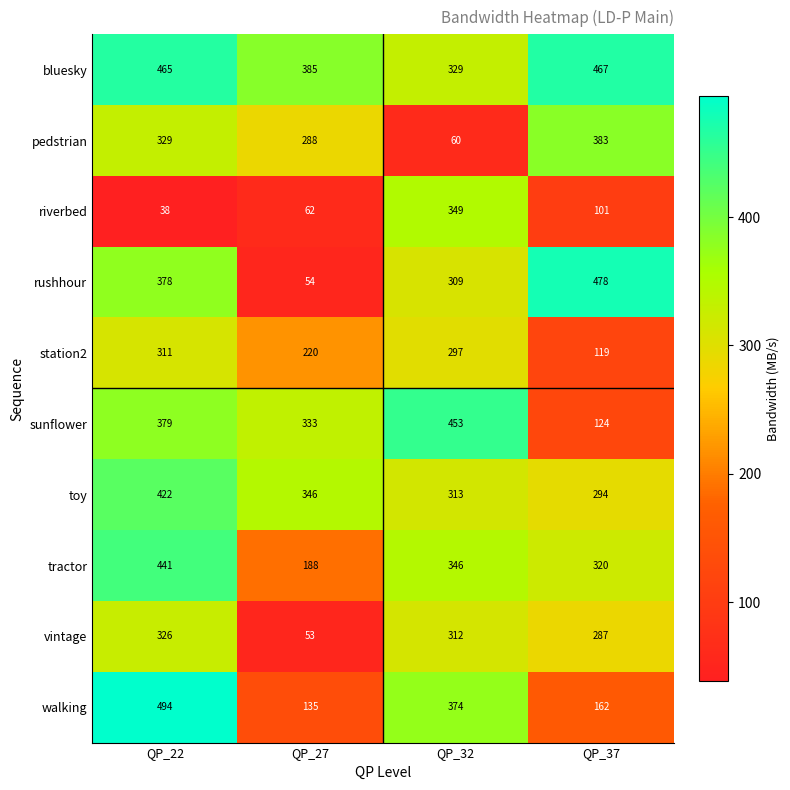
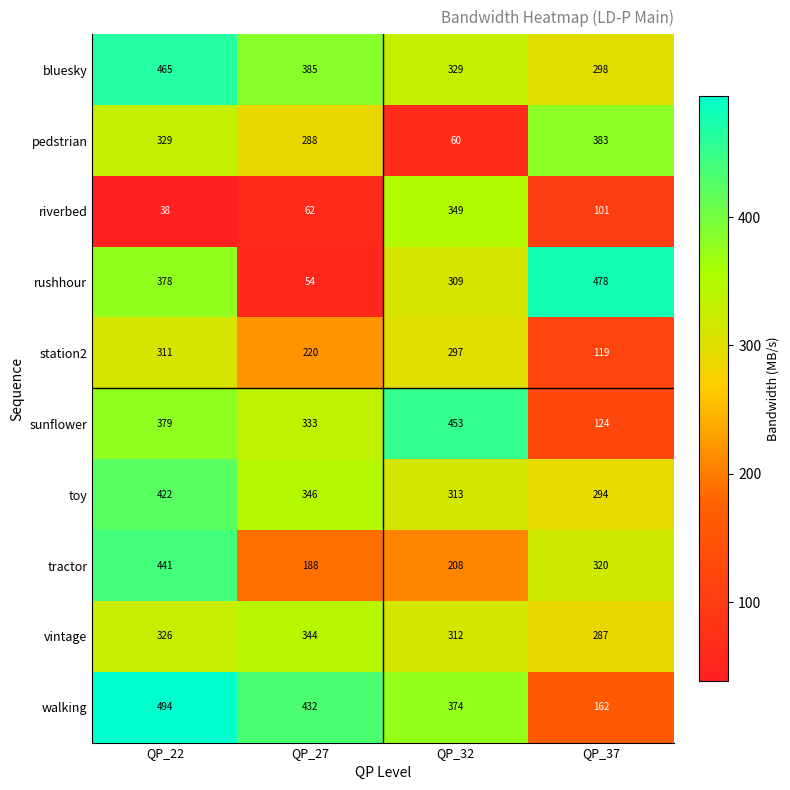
  {
    "bluesky": {
      "QP_22": 465,
      "QP_27": 385,
      "QP_32": 329,
-     "QP_37": 467
+     "QP_37": 298
    },
    "pedstrian": {
      "QP_22": 329,
      "QP_27": 288,
      "QP_32": 60,
      "QP_37": 383
    },
    "riverbed": {
      "QP_22": 38,
      "QP_27": 62,
      "QP_32": 349,
      "QP_37": 101
    },
    "rushhour": {
      "QP_22": 378,
      "QP_27": 54,
      "QP_32": 309,
      "QP_37": 478
    },
    "station2": {
      "QP_22": 311,
      "QP_27": 220,
      "QP_32": 297,
      "QP_37": 119
    },
    "sunflower": {
      "QP_22": 379,
      "QP_27": 333,
      "QP_32": 453,
      "QP_37": 124
    },
    "toy": {
      "QP_22": 422,
      "QP_27": 346,
      "QP_32": 313,
      "QP_37": 294
    },
    "tractor": {
      "QP_22": 441,
      "QP_27": 188,
-     "QP_32": 346,
+     "QP_32": 208,
      "QP_37": 320
    },
    "vintage": {
      "QP_22": 326,
-     "QP_27": 53,
+     "QP_27": 344,
      "QP_32": 312,
      "QP_37": 287
    },
    "walking": {
      "QP_22": 494,
-     "QP_27": 135,
+     "QP_27": 432,
      "QP_32": 374,
      "QP_37": 162
    }
  }
